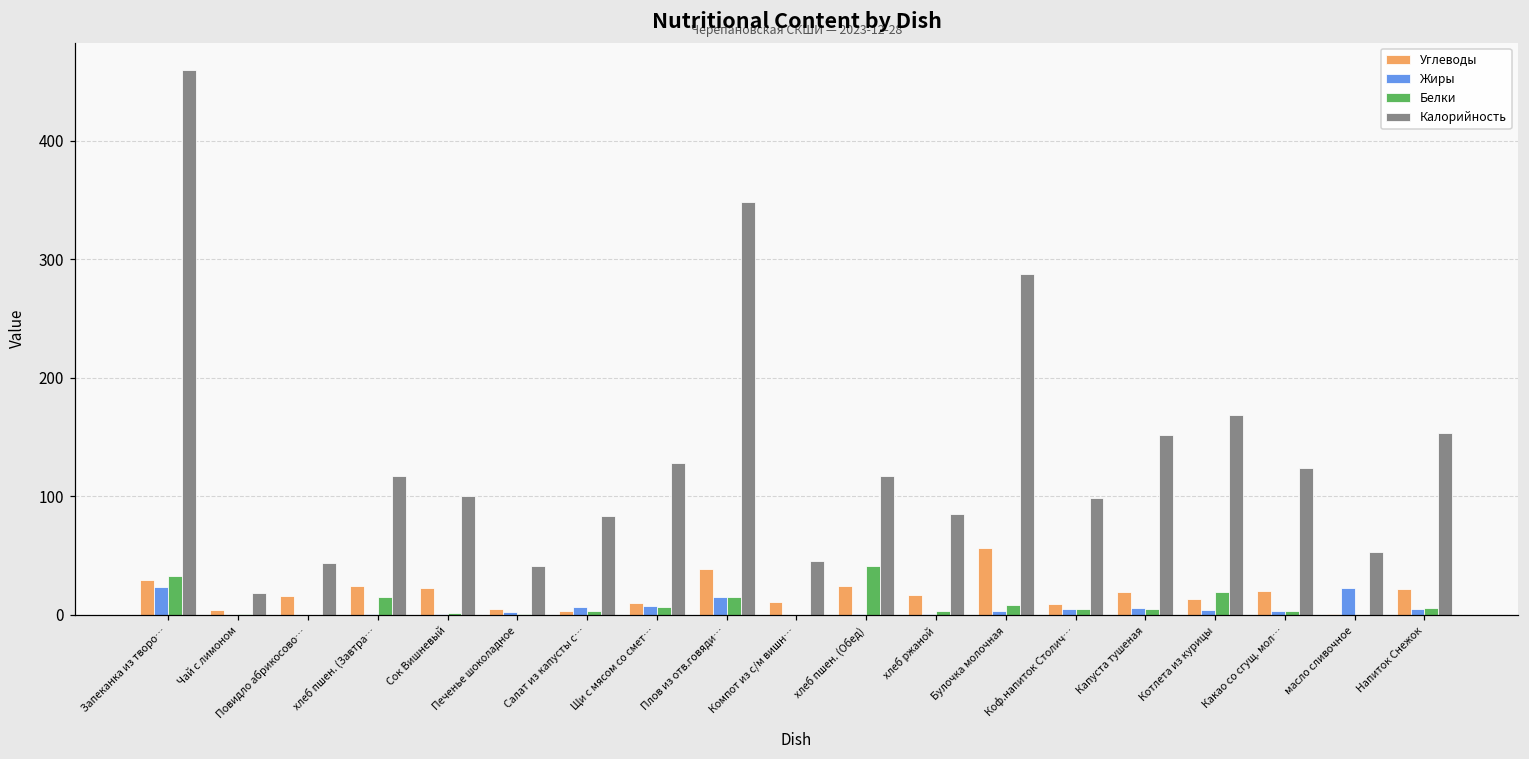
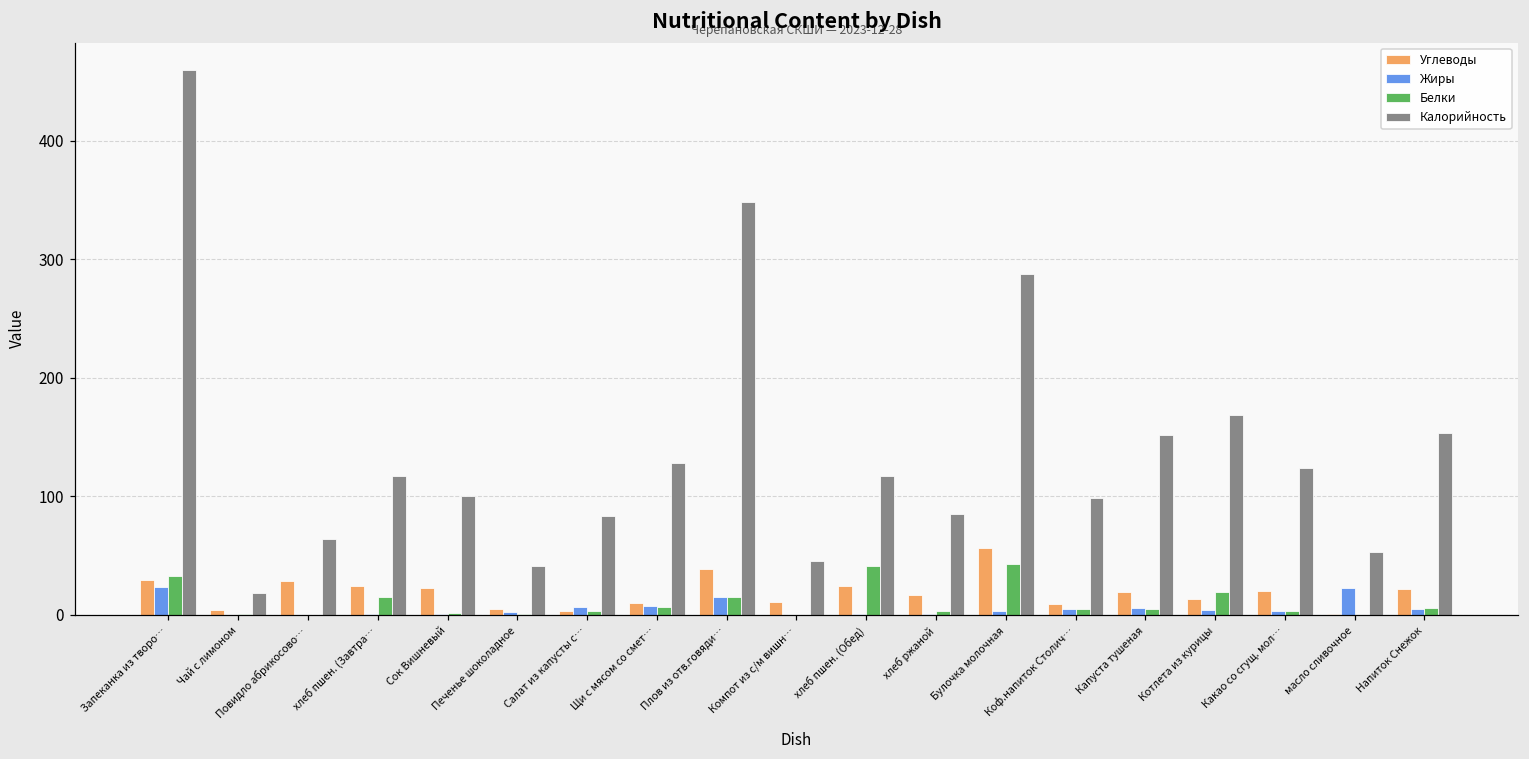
  {
    "Углеводы": {
      "Запеканка из творо…": 29,
      "Чай с лимоном": 4,
-     "Повидло абрикосово…": 16,
+     "Повидло абрикосово…": 29,
      "хлеб пшен. (Завтра…": 25,
      "Сок Вишневый": 23,
      "Печенье шоколадное": 5,
      "Салат из капусты с…": 3,
      "Щи с мясом со смет…": 10,
      "Плов из отв.говяди…": 39,
      "Компот из с/м вишн…": 11,
      "хлеб пшен. (Обед)": 25,
      "хлеб ржаной": 17,
      "Булочка молочная": 57,
      "Коф.напиток Столич…": 9,
      "Капуста тушеная": 19,
      "Котлета из курицы": 13,
      "Какао со сгущ. мол…": 20,
      "Напиток Снежок": 22
    },
    "Жиры": {
      "Запеканка из творо…": 23,
      "Повидло абрикосово…": 0,
      "Салат из капусты с…": 7,
      "Щи с мясом со смет…": 7,
      "Плов из отв.говяди…": 15,
      "Булочка молочная": 3,
      "Коф.напиток Столич…": 5,
      "Капуста тушеная": 6,
      "Котлета из курицы": 4,
      "Какао со сгущ. мол…": 3,
      "масло сливочное": 23,
      "Напиток Снежок": 5
    },
    "Белки": {
      "Запеканка из творо…": 33,
      "хлеб пшен. (Завтра…": 15,
      "Салат из капусты с…": 3,
      "Щи с мясом со смет…": 6,
      "Плов из отв.говяди…": 15,
      "хлеб пшен. (Обед)": 41,
      "хлеб ржаной": 3,
-     "Булочка молочная": 9,
+     "Булочка молочная": 43,
      "Коф.напиток Столич…": 5,
      "Капуста тушеная": 5,
      "Котлета из курицы": 19,
      "Какао со сгущ. мол…": 3,
      "Напиток Снежок": 5
    },
    "Калорийность": {
      "Запеканка из творо…": 460,
      "Чай с лимоном": 18,
-     "Повидло абрикосово…": 43,
+     "Повидло абрикосово…": 64,
      "хлеб пшен. (Завтра…": 117,
      "Сок Вишневый": 100,
      "Печенье шоколадное": 42,
      "Салат из капусты с…": 83,
      "Щи с мясом со смет…": 128,
      "Плов из отв.говяди…": 348,
      "Компот из с/м вишн…": 45,
      "хлеб пшен. (Обед)": 117,
      "хлеб ржаной": 85,
      "Булочка молочная": 288,
      "Коф.напиток Столич…": 98,
      "Капуста тушеная": 151,
      "Котлета из курицы": 169,
      "Какао со сгущ. мол…": 124,
      "масло сливочное": 53,
      "Напиток Снежок": 153
    }
  }
